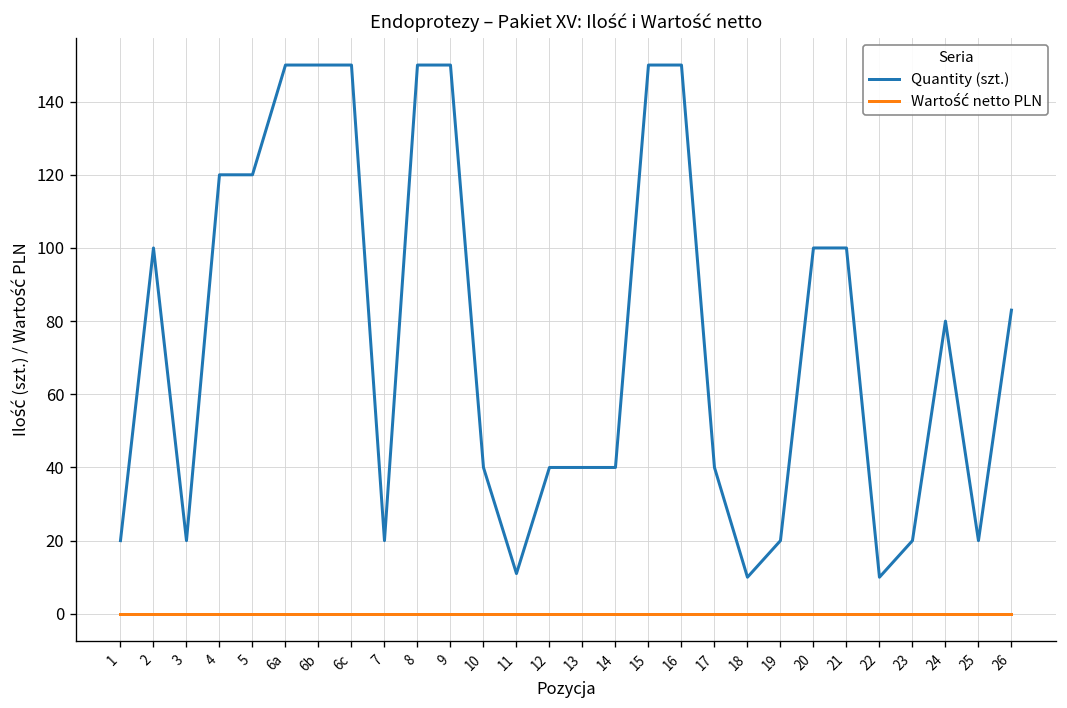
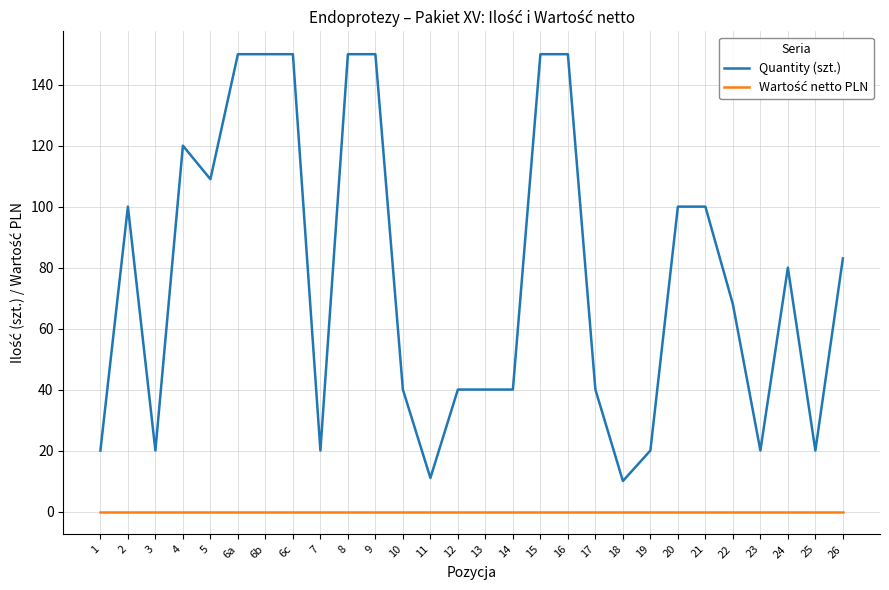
  {
    "Quantity (szt.)": {
      "1": 20,
      "2": 100,
      "3": 20,
      "4": 120,
-     "5": 120,
+     "5": 109,
      "6a": 150,
      "6b": 150,
      "6c": 150,
      "7": 20,
      "8": 150,
      "9": 150,
      "10": 40,
      "11": 11,
      "12": 40,
      "13": 40,
      "14": 40,
      "15": 150,
      "16": 150,
      "17": 40,
      "18": 10,
      "19": 20,
      "20": 100,
      "21": 100,
-     "22": 10,
+     "22": 68,
      "23": 20,
      "24": 80,
      "25": 20,
      "26": 83
    },
    "Wartość netto PLN": {
      "1": 0,
      "2": 0,
      "3": 0,
      "4": 0,
      "5": 0,
      "6a": 0,
      "6b": 0,
      "6c": 0,
      "7": 0,
      "8": 0,
      "9": 0,
      "10": 0,
      "11": 0,
      "12": 0,
      "13": 0,
      "14": 0,
      "15": 0,
      "16": 0,
      "17": 0,
      "18": 0,
      "19": 0,
      "20": 0,
      "21": 0,
      "22": 0,
      "23": 0,
      "24": 0,
      "25": 0,
      "26": 0
    }
  }
